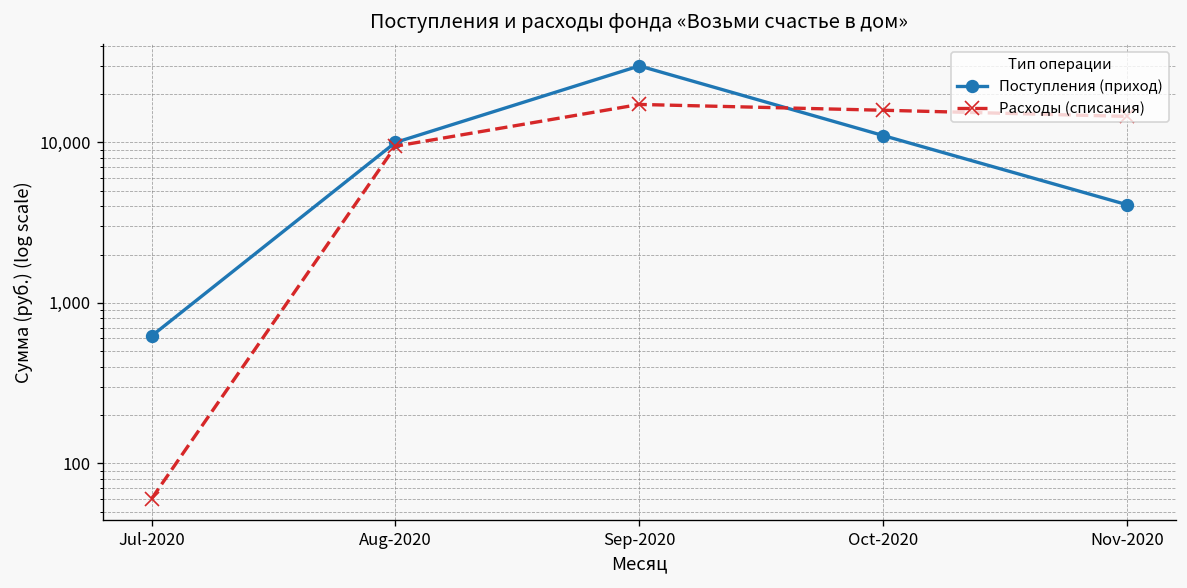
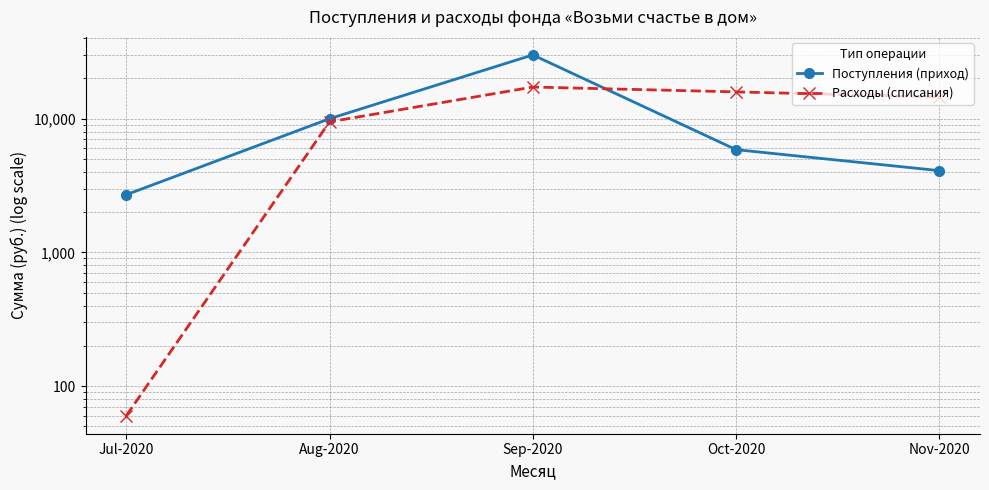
  {
    "Поступления (приход)": {
-     "Jul-2020": "600",
+     "Jul-2020": "2,700",
      "Aug-2020": "10,000",
      "Sep-2020": "30,000",
-     "Oct-2020": "11,000",
+     "Oct-2020": "6,000",
      "Nov-2020": "4,100"
    },
    "Расходы (списания)": {
      "Jul-2020": "60",
      "Aug-2020": "9,000",
      "Sep-2020": "17,000",
      "Oct-2020": "16,000"
    }
  }
